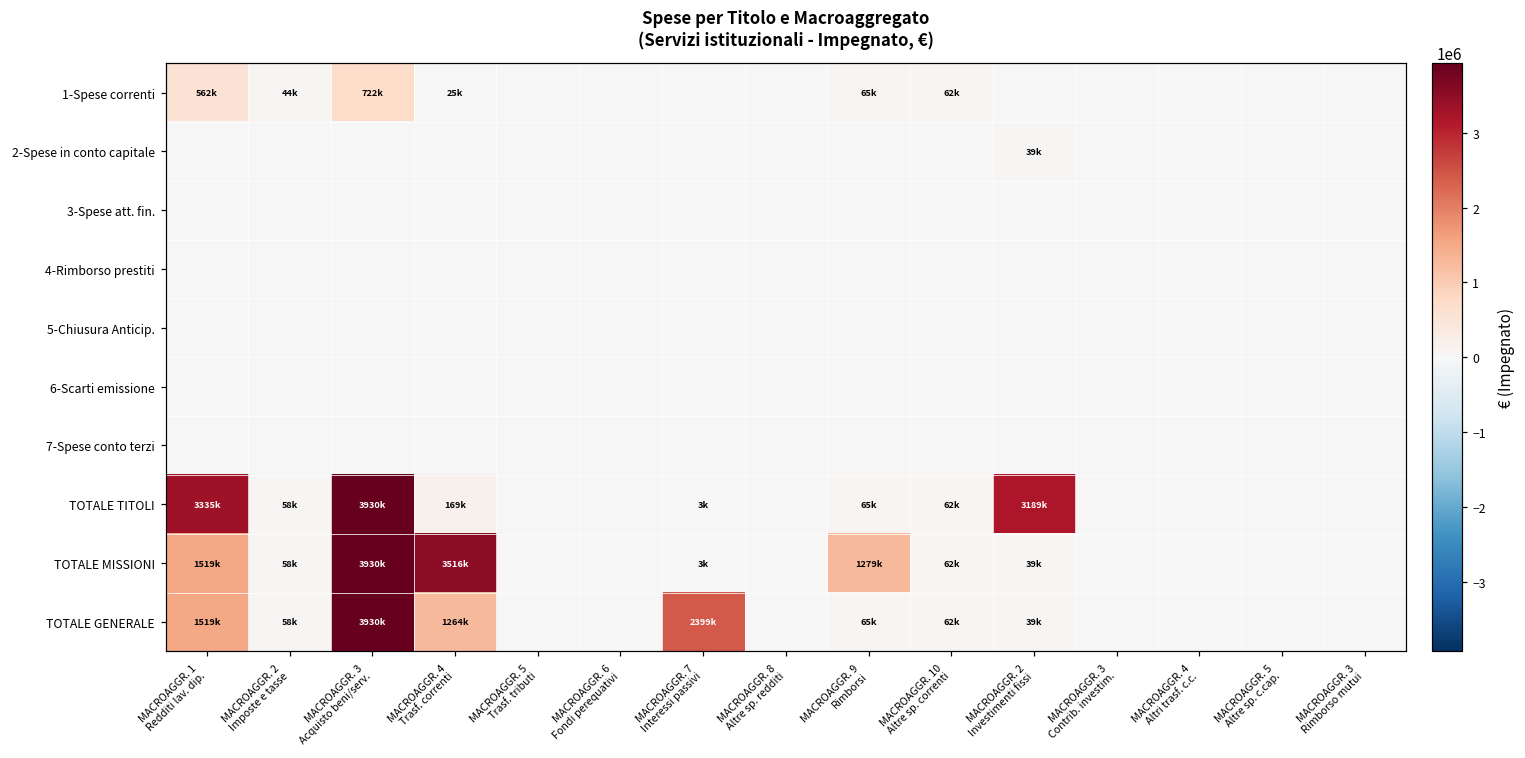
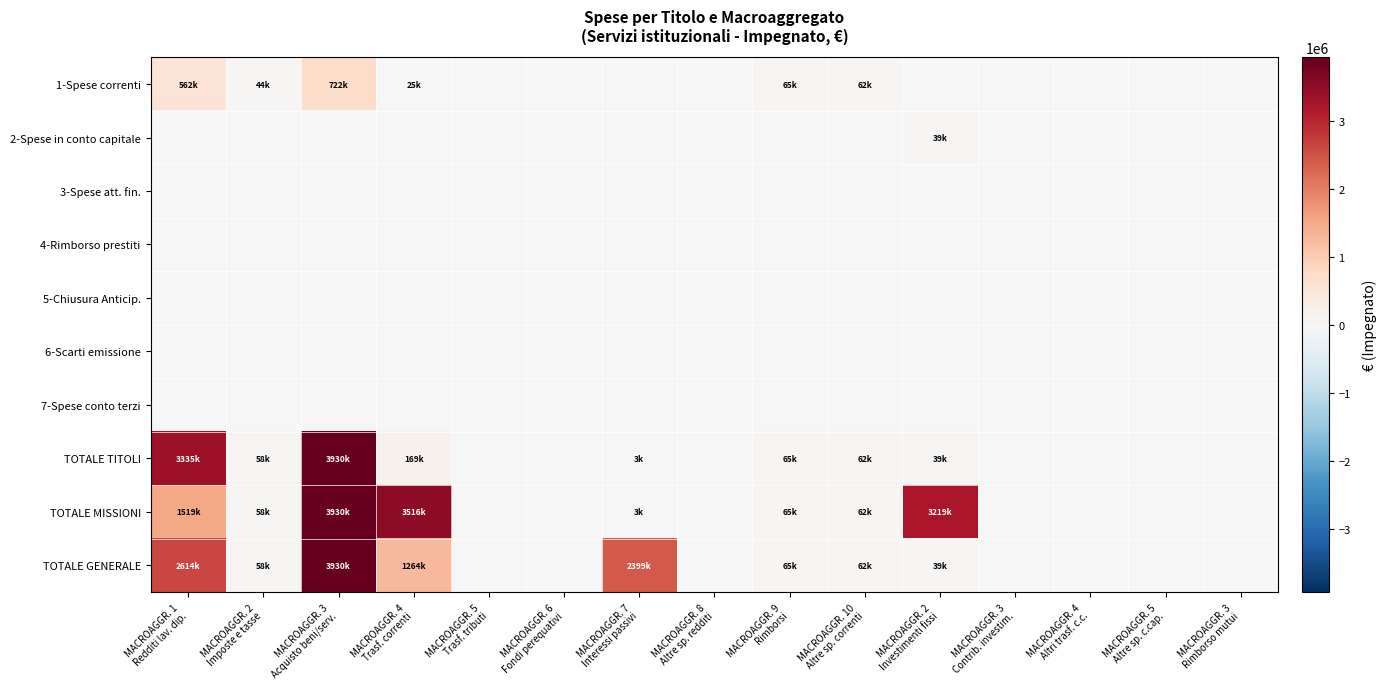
  {
    "1-Spese correnti": {
      "MACROAGGR. 1 Redditi lav. dip.": "562k",
      "MACROAGGR. 2 Imposte e tasse": "44k",
      "MACROAGGR. 3 Acquisto beni/serv.": "722k",
      "MACROAGGR. 4 Trasf. correnti": "25k",
      "MACROAGGR. 9 Rimborsi": "65k",
      "MACROAGGR. 10 Altre sp. correnti": "62k"
    },
    "2-Spese in conto capitale": {
      "MACROAGGR. 2 Investimenti fissi": "39k"
    },
    "TOTALE TITOLI": {
      "MACROAGGR. 1 Redditi lav. dip.": "3335k",
      "MACROAGGR. 2 Imposte e tasse": "58k",
      "MACROAGGR. 3 Acquisto beni/serv.": "3930k",
      "MACROAGGR. 4 Trasf. correnti": "169k",
      "MACROAGGR. 7 Interessi passivi": "3k",
      "MACROAGGR. 9 Rimborsi": "65k",
      "MACROAGGR. 10 Altre sp. correnti": "62k",
-     "MACROAGGR. 2 Investimenti fissi": "3189k"
+     "MACROAGGR. 2 Investimenti fissi": "39k"
    },
    "TOTALE MISSIONI": {
      "MACROAGGR. 1 Redditi lav. dip.": "1519k",
      "MACROAGGR. 2 Imposte e tasse": "58k",
      "MACROAGGR. 3 Acquisto beni/serv.": "3930k",
      "MACROAGGR. 4 Trasf. correnti": "3516k",
      "MACROAGGR. 7 Interessi passivi": "3k",
-     "MACROAGGR. 9 Rimborsi": "1279k",
+     "MACROAGGR. 9 Rimborsi": "65k",
      "MACROAGGR. 10 Altre sp. correnti": "62k",
-     "MACROAGGR. 2 Investimenti fissi": "39k"
+     "MACROAGGR. 2 Investimenti fissi": "3219k"
    },
    "TOTALE GENERALE": {
-     "MACROAGGR. 1 Redditi lav. dip.": "1519k",
+     "MACROAGGR. 1 Redditi lav. dip.": "2614k",
      "MACROAGGR. 2 Imposte e tasse": "58k",
      "MACROAGGR. 3 Acquisto beni/serv.": "3930k",
      "MACROAGGR. 4 Trasf. correnti": "1264k",
      "MACROAGGR. 7 Interessi passivi": "2399k",
      "MACROAGGR. 9 Rimborsi": "65k",
      "MACROAGGR. 10 Altre sp. correnti": "62k",
      "MACROAGGR. 2 Investimenti fissi": "39k"
    }
  }
